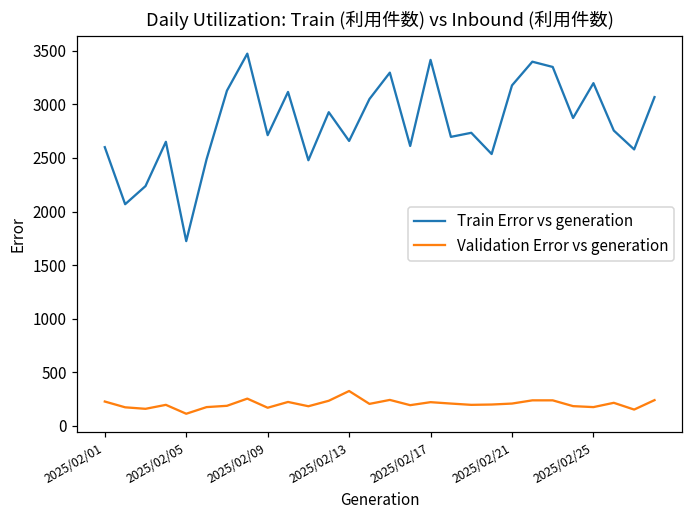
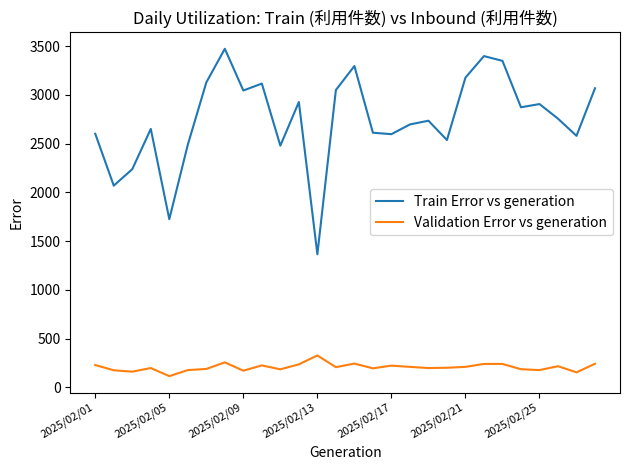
  {
    "Train Error vs generation": {
      "2025/02/01": 2600,
      "2025/02/05": 1700,
-     "2025/02/09": 2700,
-     "2025/02/13": 2700,
-     "2025/02/17": 3400,
+     "2025/02/09": 3000,
+     "2025/02/13": 1400,
+     "2025/02/17": 2600,
      "2025/02/21": 3200,
-     "2025/02/25": 3200
+     "2025/02/25": 2900
    },
    "Validation Error vs generation": {
      "2025/02/01": 200,
      "2025/02/05": 100,
      "2025/02/09": 200,
      "2025/02/13": 300,
      "2025/02/17": 200,
      "2025/02/21": 200,
      "2025/02/25": 200
    }
  }
